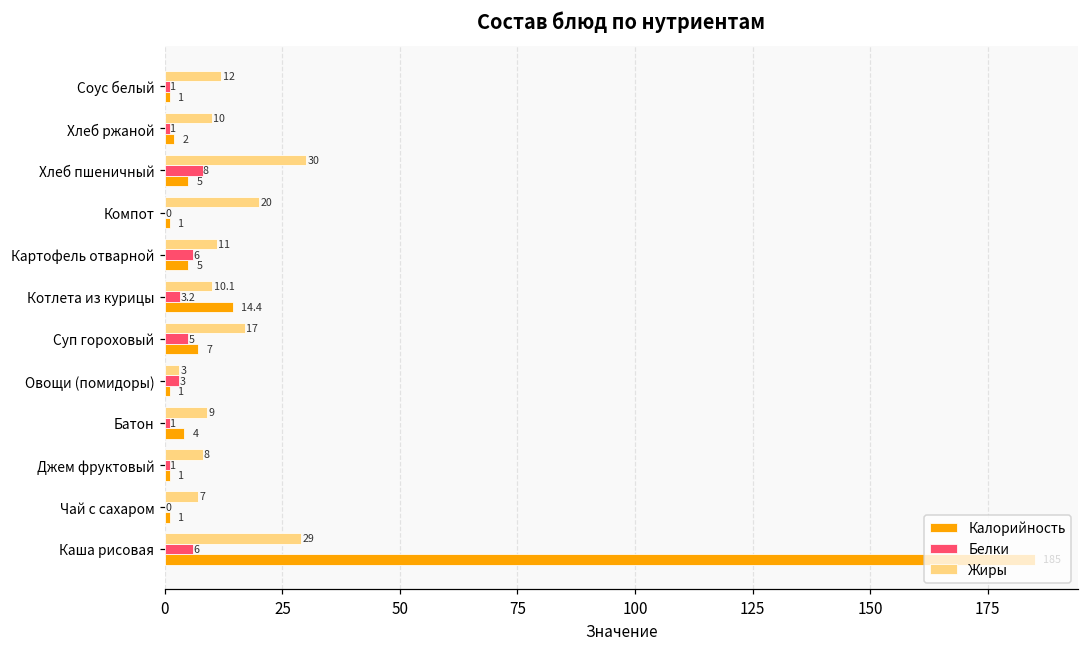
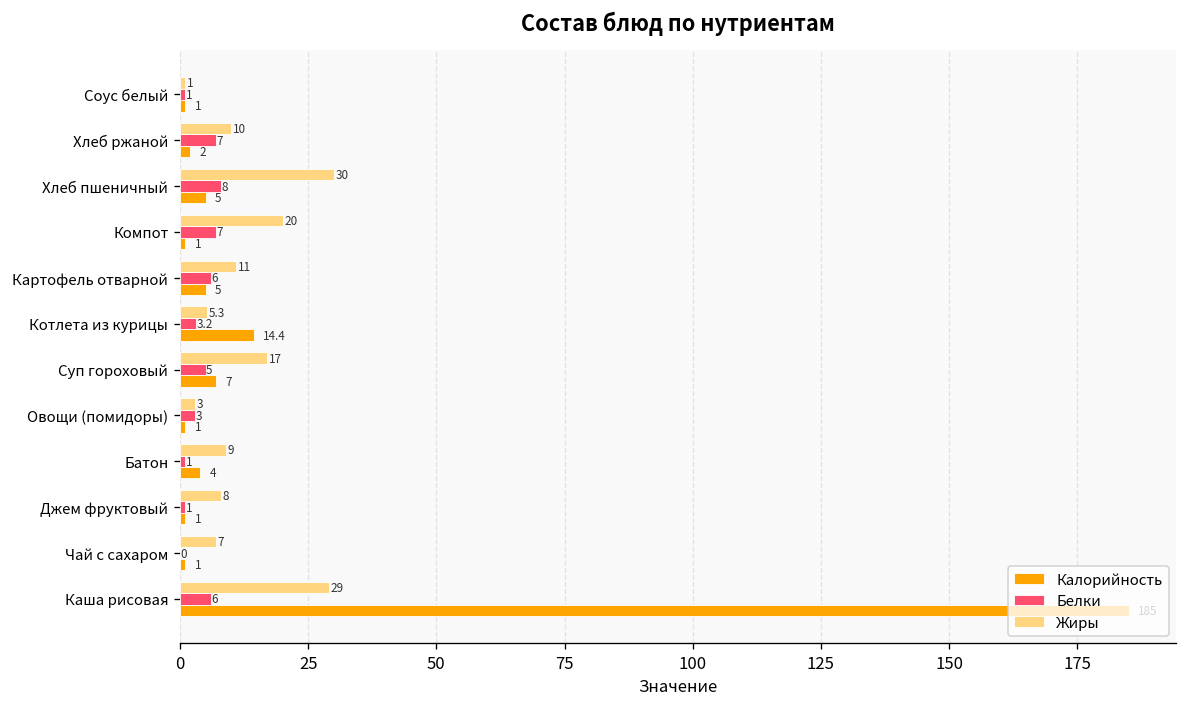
  {
    "Калорийность": {
      "Соус белый": 1,
      "Хлеб ржаной": 2,
      "Хлеб пшеничный": 5,
      "Компот": 1,
      "Картофель отварной": 5,
      "Котлета из курицы": 14.4,
      "Суп гороховый": 7,
      "Овощи (помидоры)": 1,
      "Батон": 4,
      "Джем фруктовый": 1,
      "Чай с сахаром": 1
    },
    "Белки": {
      "Соус белый": 1,
-     "Хлеб ржаной": 1,
+     "Хлеб ржаной": 7,
      "Хлеб пшеничный": 8,
-     "Компот": 0,
+     "Компот": 7,
      "Картофель отварной": 6,
      "Котлета из курицы": 3.2,
      "Суп гороховый": 5,
      "Овощи (помидоры)": 3,
      "Батон": 1,
      "Джем фруктовый": 1,
      "Чай с сахаром": 0,
      "Каша рисовая": 6
    },
    "Жиры": {
-     "Соус белый": 12,
+     "Соус белый": 1,
      "Хлеб ржаной": 10,
      "Хлеб пшеничный": 30,
      "Компот": 20,
      "Картофель отварной": 11,
-     "Котлета из курицы": 10.1,
+     "Котлета из курицы": 5.3,
      "Суп гороховый": 17,
      "Овощи (помидоры)": 3,
      "Батон": 9,
      "Джем фруктовый": 8,
      "Чай с сахаром": 7,
      "Каша рисовая": 29
    }
  }
